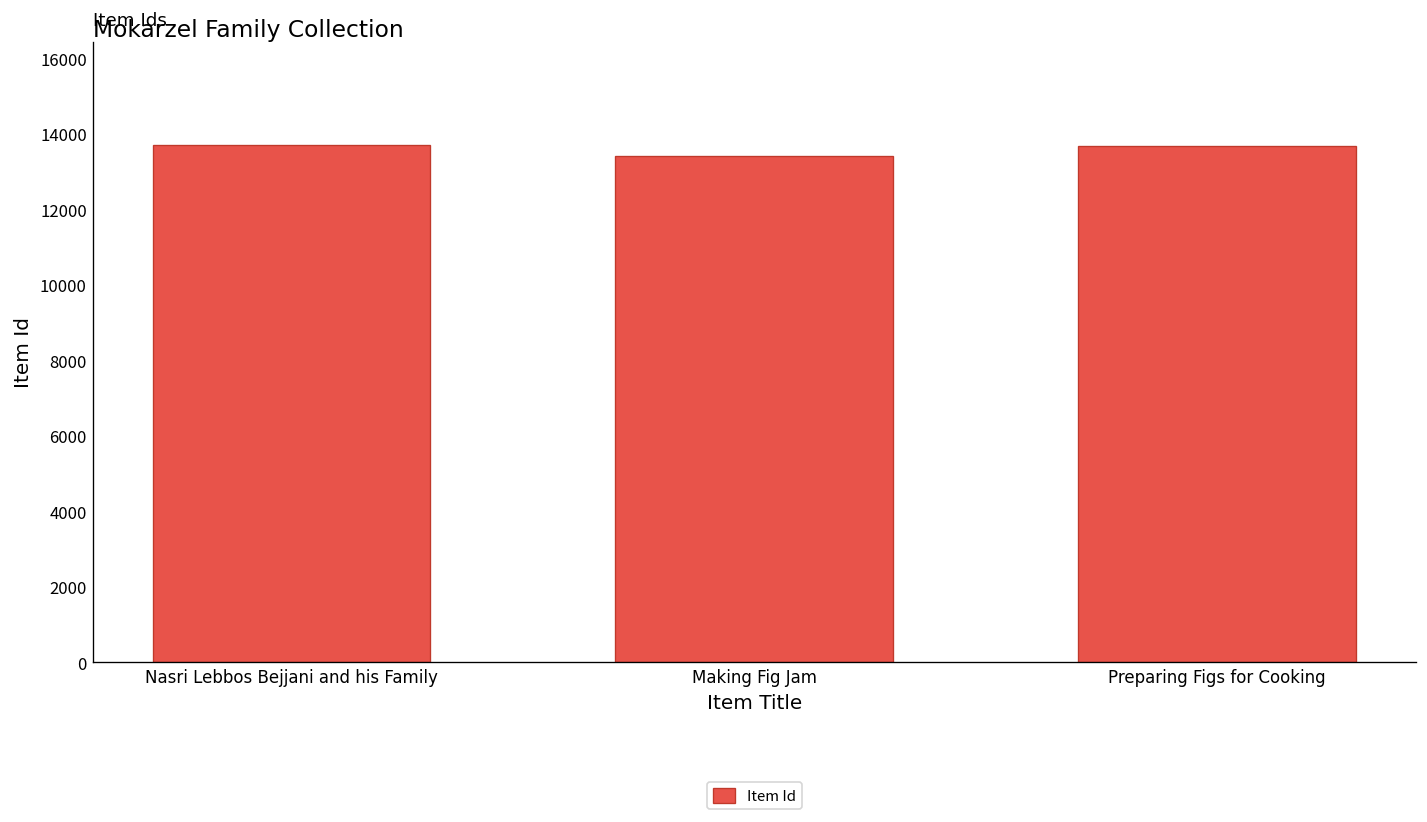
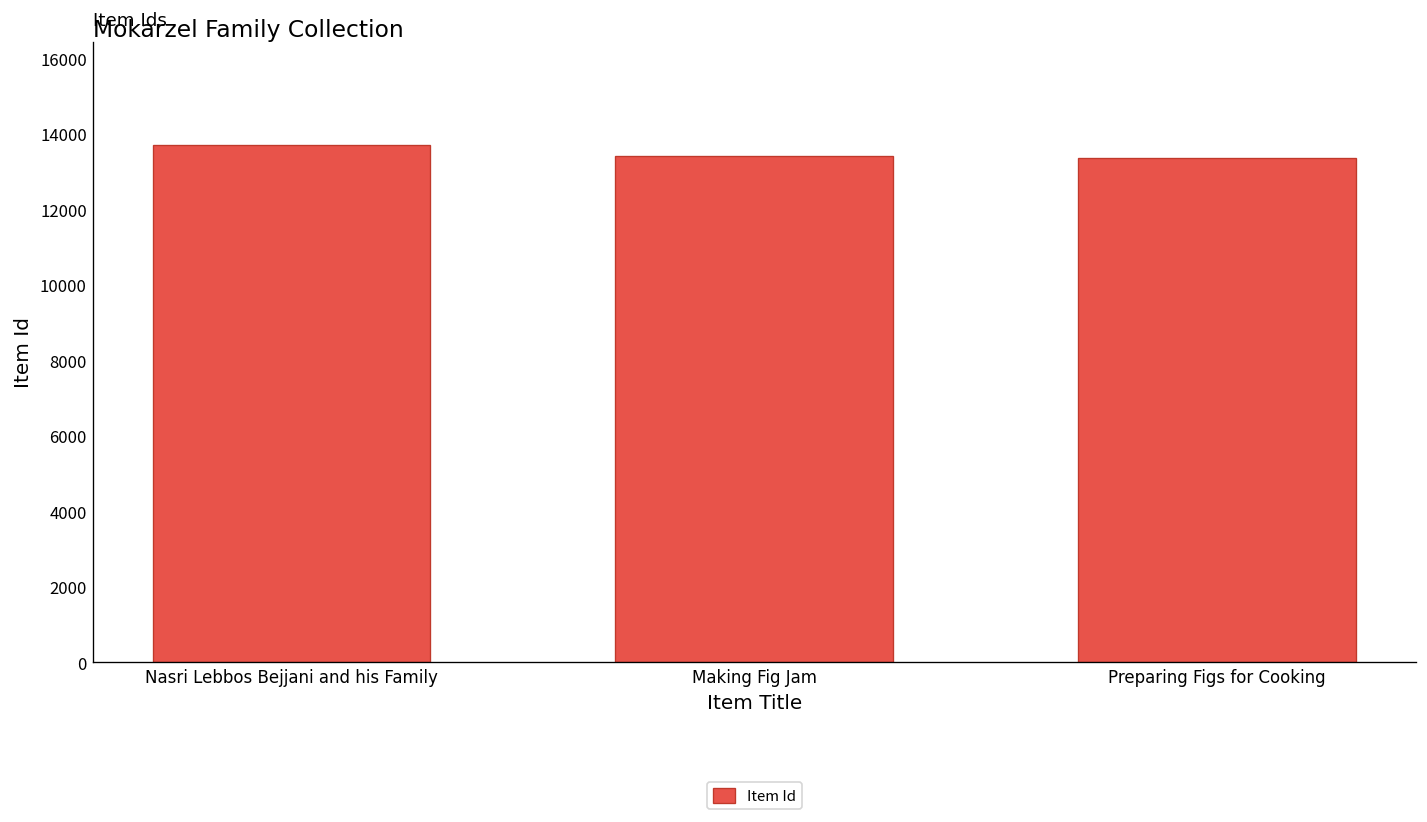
  {
    "Nasri Lebbos Bejjani and his Family": 13700,
    "Making Fig Jam": 13400,
-   "Preparing Figs for Cooking": 13700
+   "Preparing Figs for Cooking": 13400
  }
